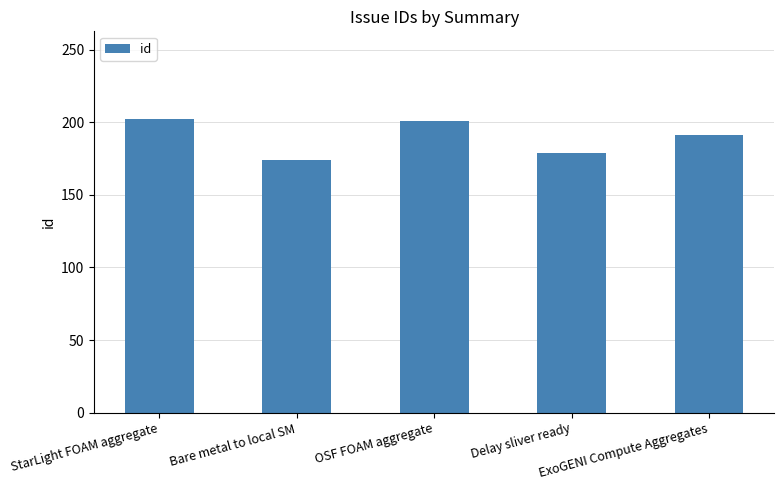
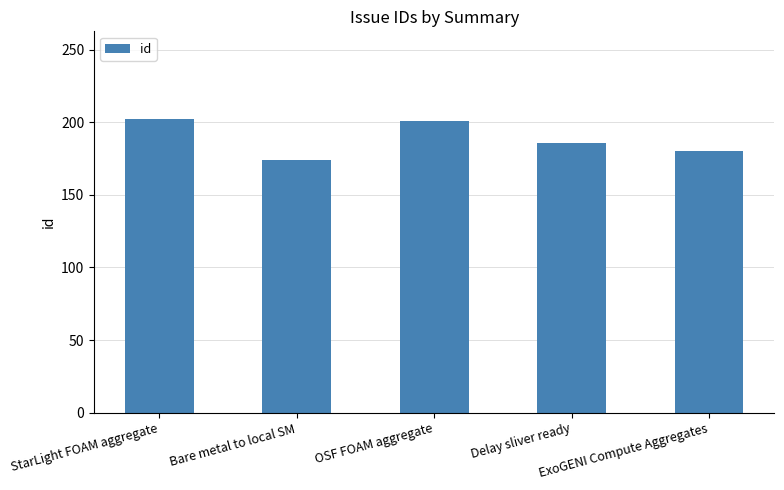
  {
    "StarLight FOAM aggregate": 202,
    "Bare metal to local SM": 174,
    "OSF FOAM aggregate": 201,
-   "Delay sliver ready": 179,
-   "ExoGENI Compute Aggregates": 191
+   "Delay sliver ready": 186,
+   "ExoGENI Compute Aggregates": 180
  }
